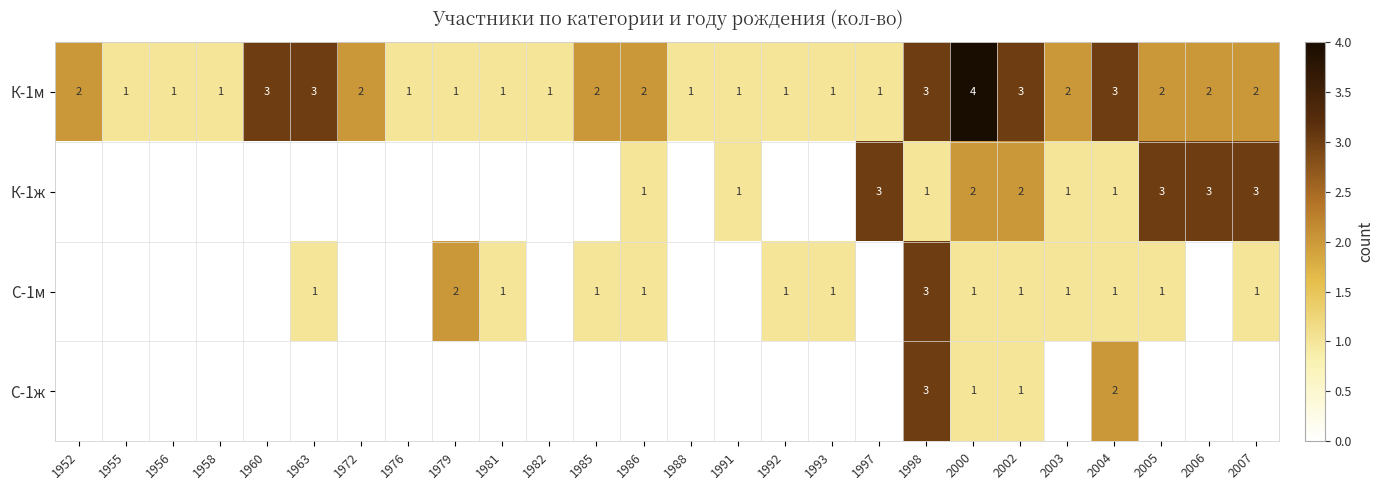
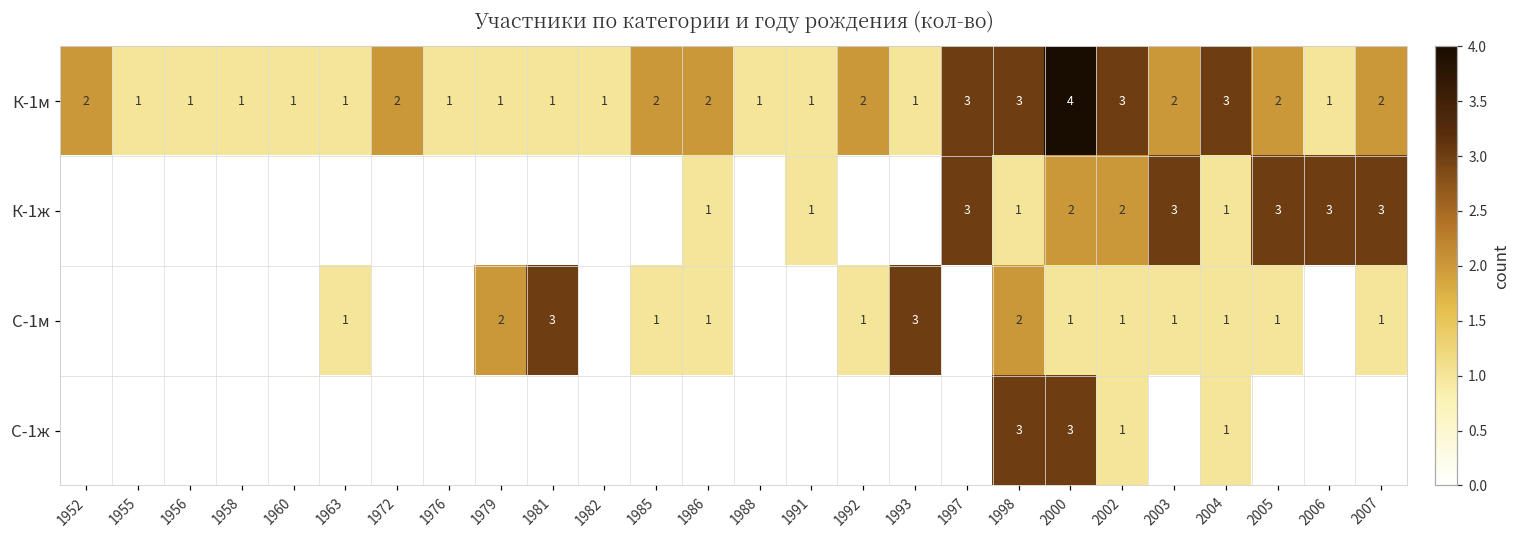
  {
    "К-1м": {
      "1952": 2,
      "1955": 1,
      "1956": 1,
      "1958": 1,
-     "1960": 3,
-     "1963": 3,
+     "1960": 1,
+     "1963": 1,
      "1972": 2,
      "1976": 1,
      "1979": 1,
      "1981": 1,
      "1982": 1,
      "1985": 2,
      "1986": 2,
      "1988": 1,
      "1991": 1,
-     "1992": 1,
+     "1992": 2,
      "1993": 1,
-     "1997": 1,
+     "1997": 3,
      "1998": 3,
      "2000": 4,
      "2002": 3,
      "2003": 2,
      "2004": 3,
      "2005": 2,
-     "2006": 2,
+     "2006": 1,
      "2007": 2
    },
    "К-1ж": {
      "1986": 1,
      "1991": 1,
      "1997": 3,
      "1998": 1,
      "2000": 2,
      "2002": 2,
-     "2003": 1,
+     "2003": 3,
      "2004": 1,
      "2005": 3,
      "2006": 3,
      "2007": 3
    },
    "С-1м": {
      "1963": 1,
      "1979": 2,
-     "1981": 1,
+     "1981": 3,
      "1985": 1,
      "1986": 1,
      "1992": 1,
-     "1993": 1,
-     "1998": 3,
+     "1993": 3,
+     "1998": 2,
      "2000": 1,
      "2002": 1,
      "2003": 1,
      "2004": 1,
      "2005": 1,
      "2007": 1
    },
    "С-1ж": {
      "1998": 3,
-     "2000": 1,
+     "2000": 3,
      "2002": 1,
-     "2004": 2
+     "2004": 1
    }
  }
